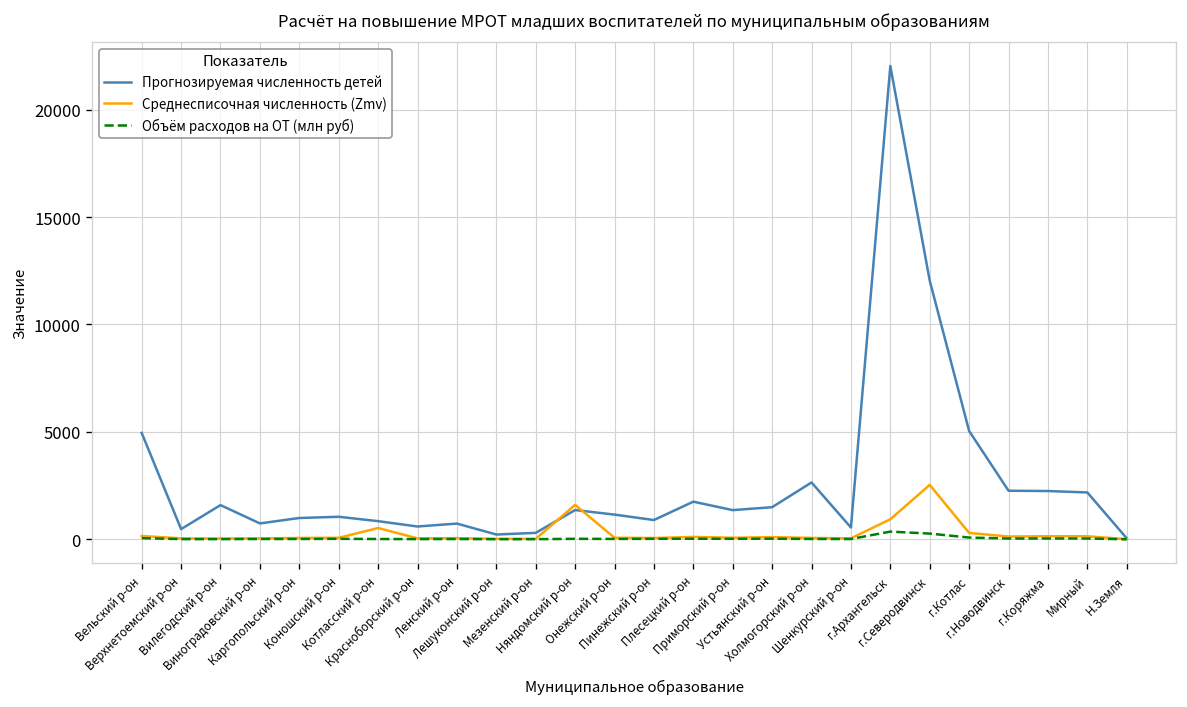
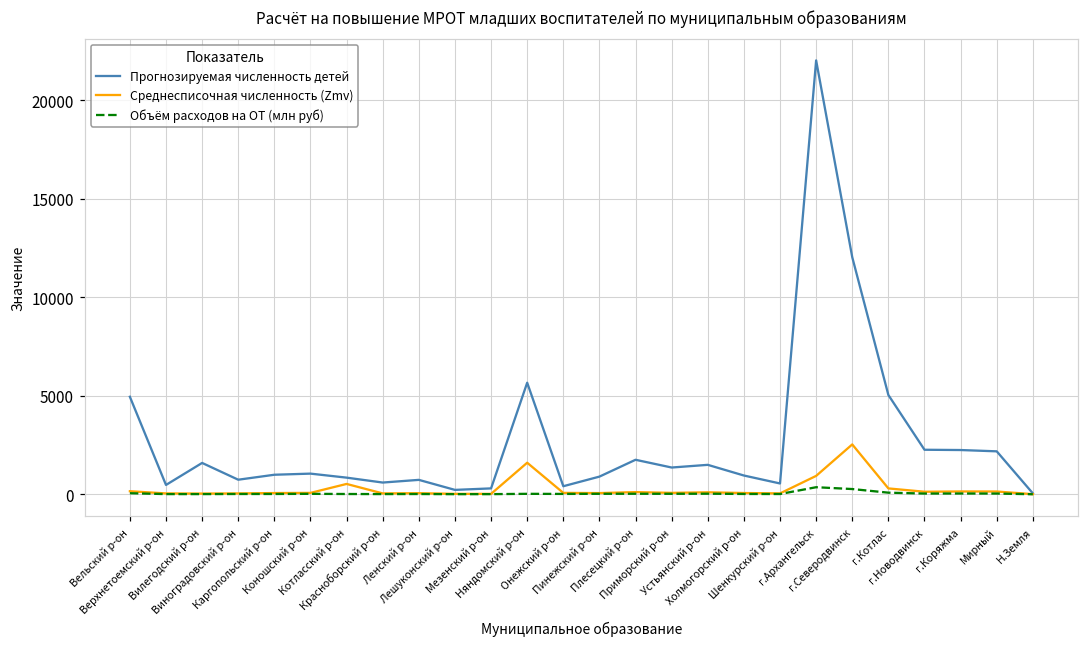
  {
    "Прогнозируемая численность детей": {
      "Вельский р-он": 5000,
      "Верхнетоемский р-он": 500,
      "Вилегодский р-он": 1600,
      "Виноградовский р-он": 700,
      "Каргопольский р-он": 1000,
      "Коношский р-он": 1000,
      "Котласский р-он": 800,
      "Красноборский р-он": 600,
      "Ленский р-он": 700,
      "Лешуконский р-он": 200,
      "Мезенский р-он": 300,
-     "Няндомский р-он": 1400,
-     "Онежский р-он": 1100,
+     "Няндомский р-он": 5700,
+     "Онежский р-он": 400,
      "Пинежский р-он": 900,
      "Плесецкий р-он": 1800,
      "Приморский р-он": 1400,
      "Устьянский р-он": 1500,
-     "Холмогорский р-он": 2600,
+     "Холмогорский р-он": 1000,
      "Шенкурский р-он": 500,
      "г.Архангельск": 22000,
      "г.Северодвинск": 12000,
      "г.Котлас": 5000,
      "г.Новодвинск": 2300,
      "г.Коряжма": 2200,
      "Мирный": 2200
    },
    "Среднесписочная численность (Zmv)": {
      "Котласский р-он": 500,
      "Няндомский р-он": 1600,
      "г.Архангельск": 900,
      "г.Северодвинск": 2500,
      "г.Котлас": 300
    },
    "Объём расходов на ОТ (млн руб)": {
      "Котласский р-он": 0,
      "Няндомский р-он": 0,
      "г.Архангельск": 400,
      "г.Северодвинск": 300,
      "г.Котлас": 100
    }
  }
